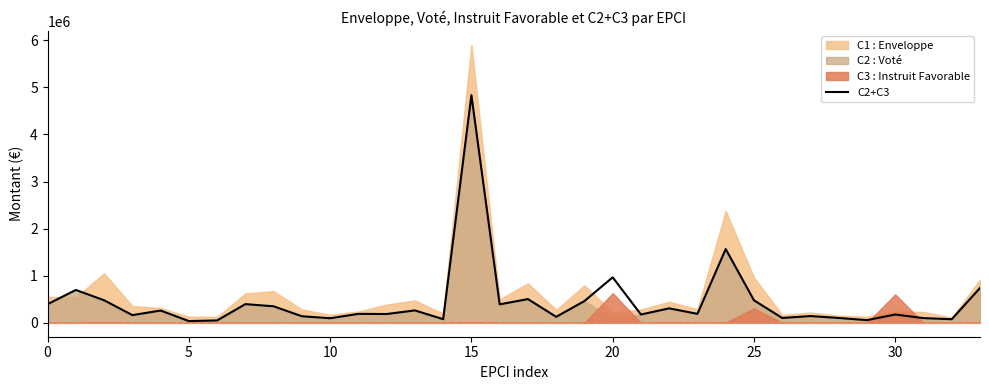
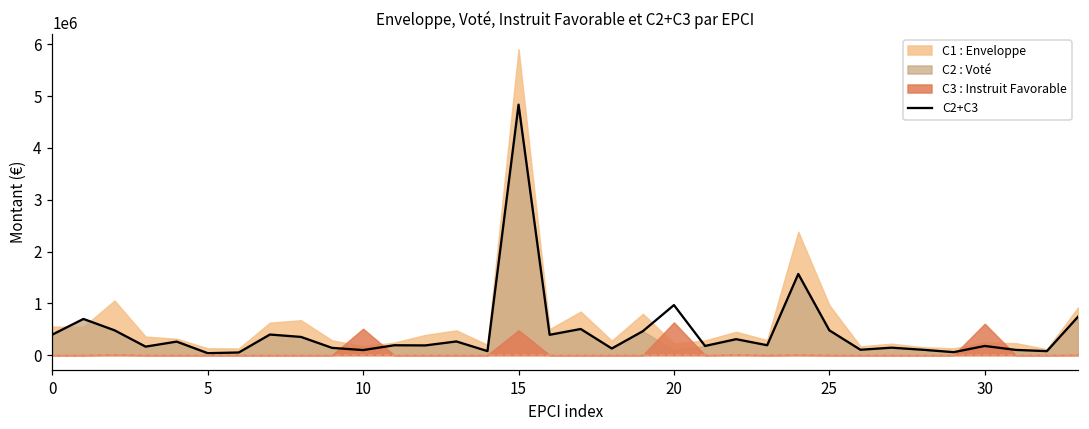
  {
    "C2+C3": {
      "20": 1000000
    },
    "C3 : Instruit Favorable": {
      "0": 0,
-     "10": 0,
-     "15": 0,
+     "10": 500000,
+     "15": 500000,
      "20": 600000,
-     "25": 300000,
+     "25": 0,
      "30": 600000
    }
  }
